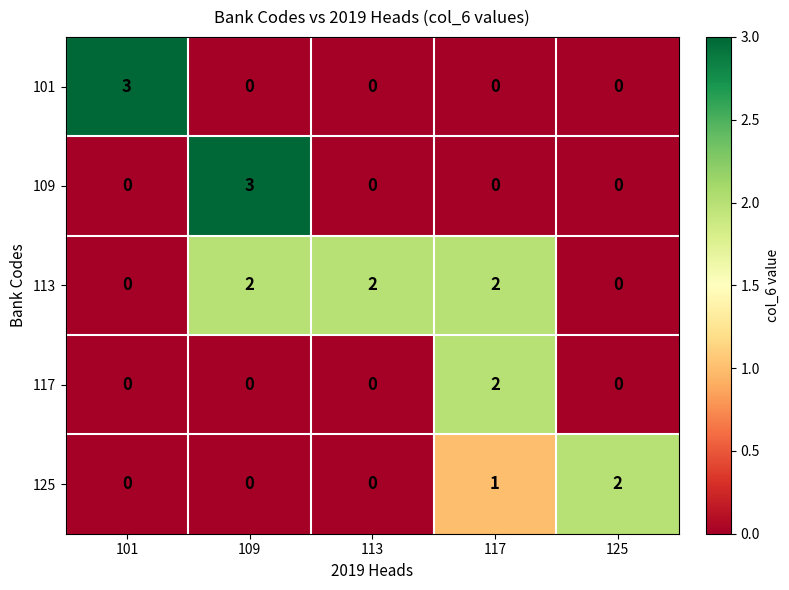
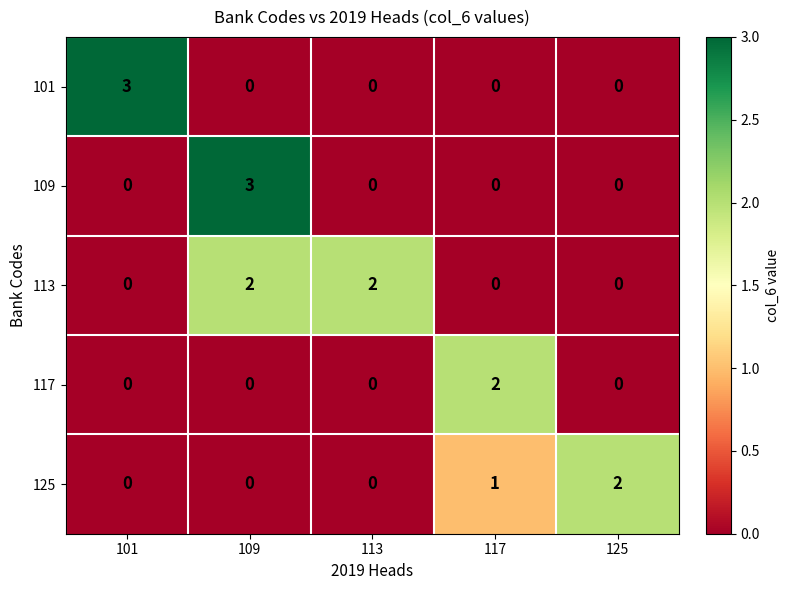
  {
    "101": {
      "101": 3,
      "109": 0,
      "113": 0,
      "117": 0,
      "125": 0
    },
    "109": {
      "101": 0,
      "109": 3,
      "113": 0,
      "117": 0,
      "125": 0
    },
    "113": {
      "101": 0,
      "109": 2,
      "113": 2,
-     "117": 2,
+     "117": 0,
      "125": 0
    },
    "117": {
      "101": 0,
      "109": 0,
      "113": 0,
      "117": 2,
      "125": 0
    },
    "125": {
      "101": 0,
      "109": 0,
      "113": 0,
      "117": 1,
      "125": 2
    }
  }
